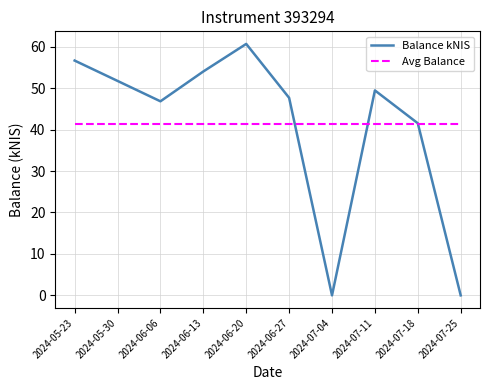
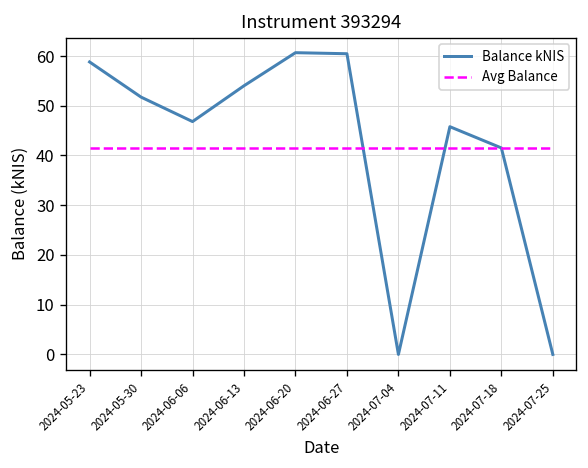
  {
    "Balance kNIS": {
-     "2024-05-23": 57,
+     "2024-05-23": 59,
      "2024-05-30": 52,
      "2024-06-06": 47,
      "2024-06-13": 54,
      "2024-06-20": 61,
-     "2024-06-27": 48,
+     "2024-06-27": 60,
      "2024-07-04": 0,
-     "2024-07-11": 49,
+     "2024-07-11": 46,
      "2024-07-25": 0
    },
    "Avg Balance": {
      "2024-05-23": 41,
      "2024-05-30": 41,
      "2024-06-06": 41,
      "2024-06-13": 41,
      "2024-06-20": 41,
      "2024-06-27": 41,
      "2024-07-04": 41,
      "2024-07-11": 41,
      "2024-07-25": 41
    }
  }
